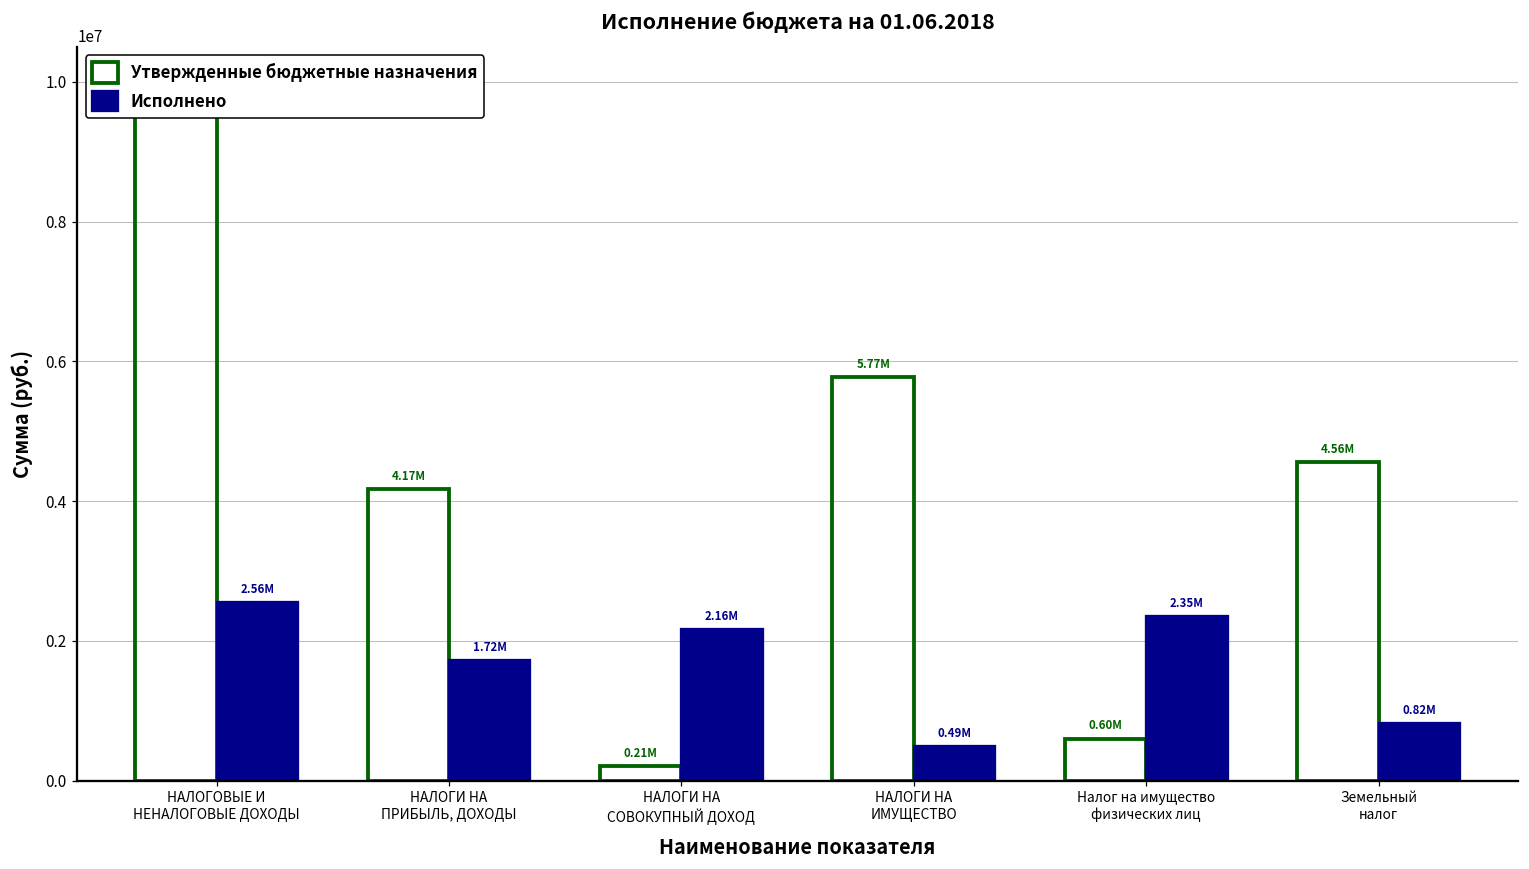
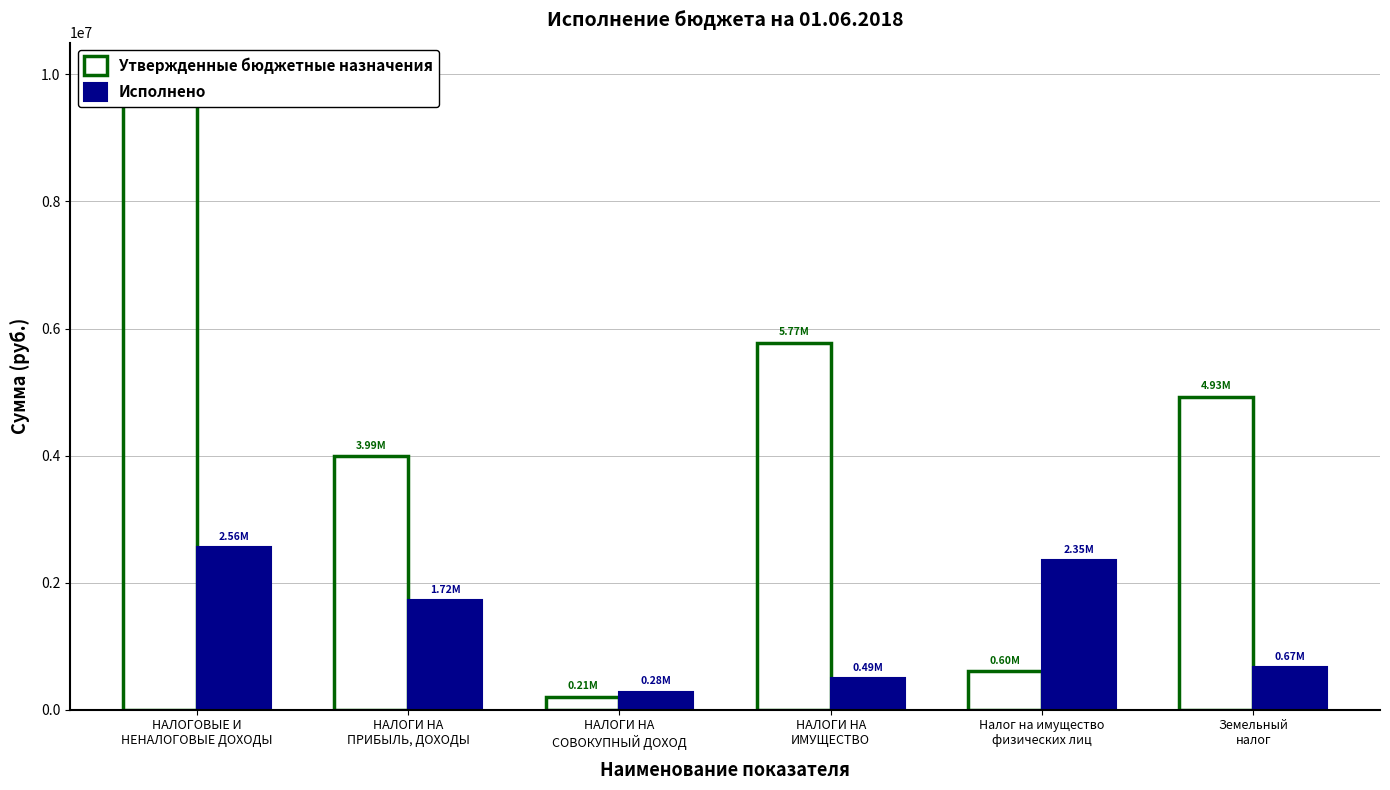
  {
    "Утвержденные бюджетные назначения": {
-     "НАЛОГИ НА ПРИБЫЛЬ, ДОХОДЫ": "4.17M",
+     "НАЛОГИ НА ПРИБЫЛЬ, ДОХОДЫ": "3.99M",
      "НАЛОГИ НА СОВОКУПНЫЙ ДОХОД": "0.21M",
      "НАЛОГИ НА ИМУЩЕСТВО": "5.77M",
      "Налог на имущество физических лиц": "0.60M",
-     "Земельный налог": "4.56M"
+     "Земельный налог": "4.93M"
    },
    "Исполнено": {
      "НАЛОГОВЫЕ И НЕНАЛОГОВЫЕ ДОХОДЫ": "2.56M",
      "НАЛОГИ НА ПРИБЫЛЬ, ДОХОДЫ": "1.72M",
-     "НАЛОГИ НА СОВОКУПНЫЙ ДОХОД": "2.16M",
+     "НАЛОГИ НА СОВОКУПНЫЙ ДОХОД": "0.28M",
      "НАЛОГИ НА ИМУЩЕСТВО": "0.49M",
      "Налог на имущество физических лиц": "2.35M",
-     "Земельный налог": "0.82M"
+     "Земельный налог": "0.67M"
    }
  }
